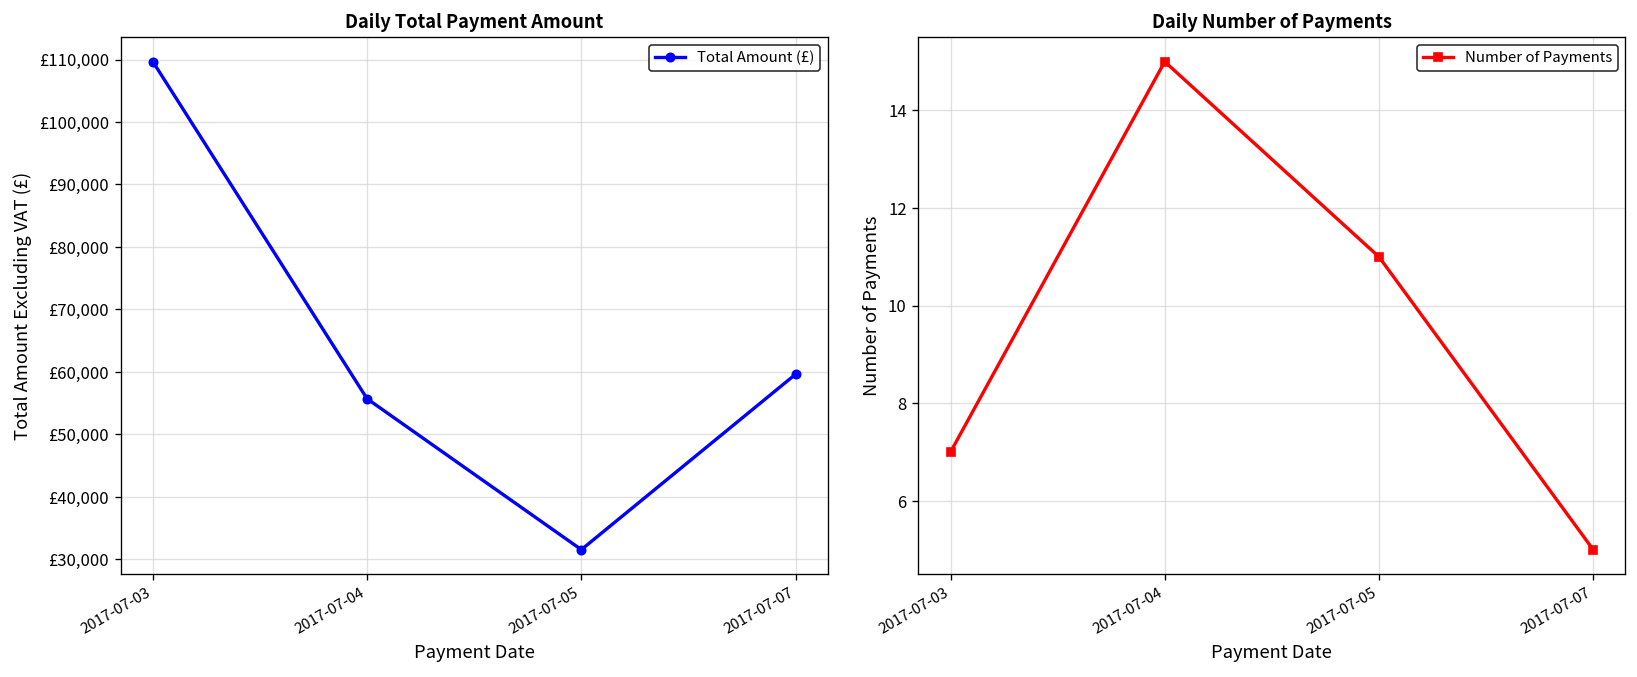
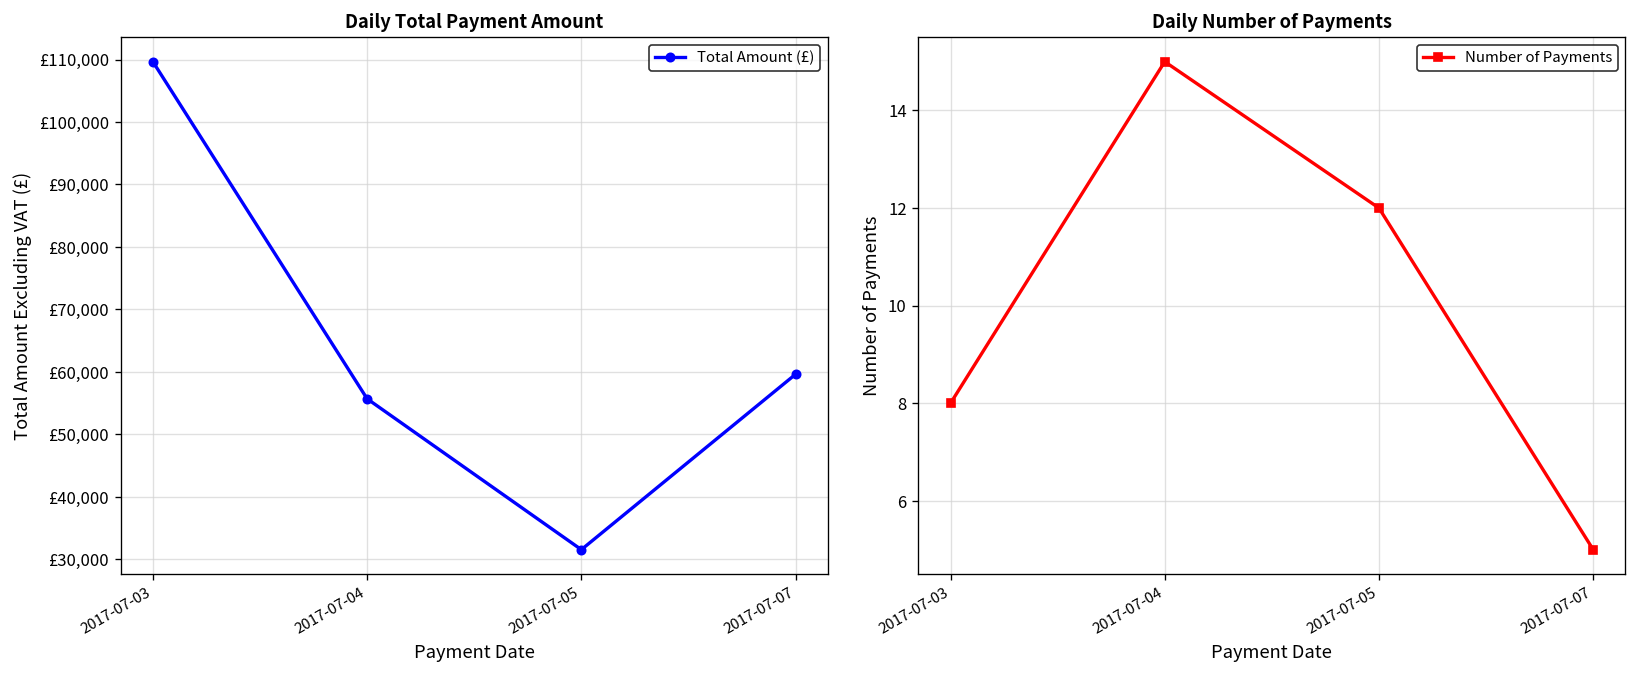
  {
    "Daily Total Payment Amount": {
      "2017-07-03": "£110,000",
      "2017-07-04": "£56,000",
      "2017-07-05": "£32,000",
      "2017-07-07": "£60,000"
    },
    "Daily Number of Payments": {
-     "2017-07-03": "7",
+     "2017-07-03": "8",
      "2017-07-04": "15",
-     "2017-07-05": "11",
+     "2017-07-05": "12",
      "2017-07-07": "5"
    }
  }
